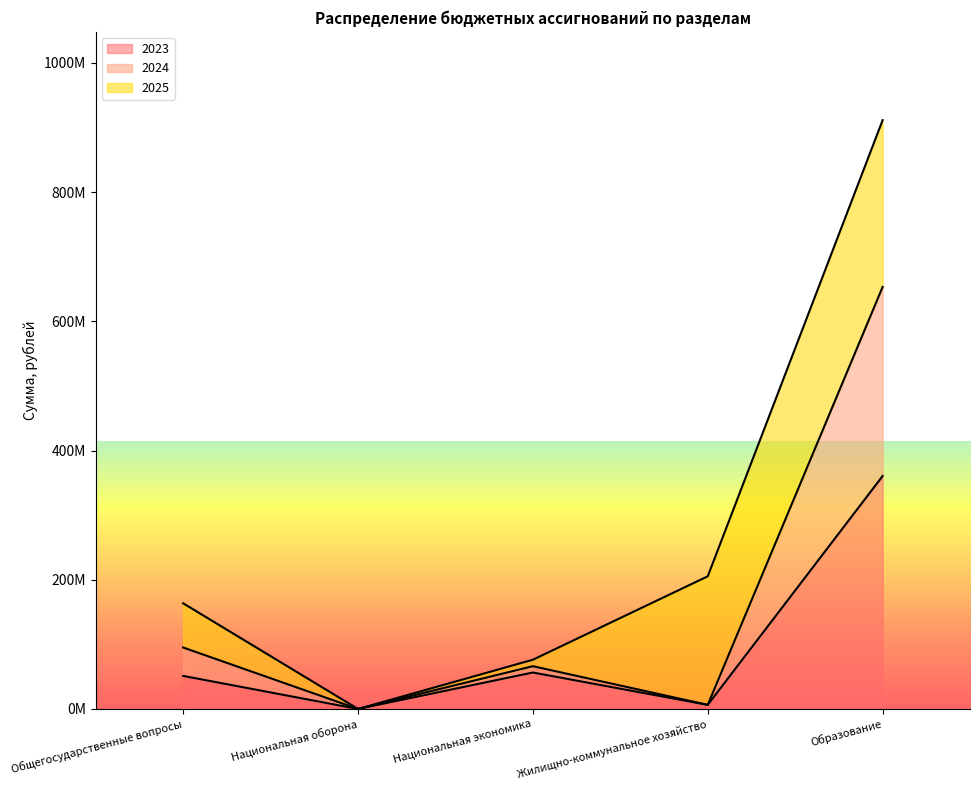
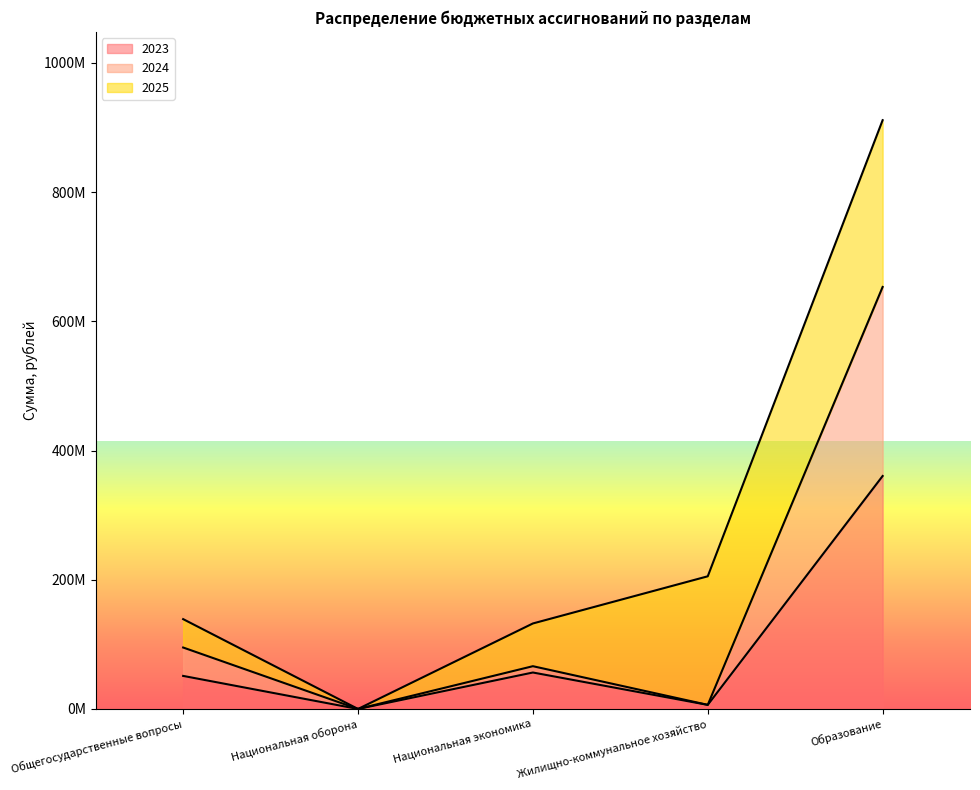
  {
    "2025": {
-     "Общегосударственные вопросы": 70000000,
-     "Национальная экономика": 10000000,
+     "Общегосударственные вопросы": 40000000,
+     "Национальная экономика": 70000000,
      "Жилищно-коммунальное хозяйство": 200000000,
      "Образование": 260000000
    }
  }
